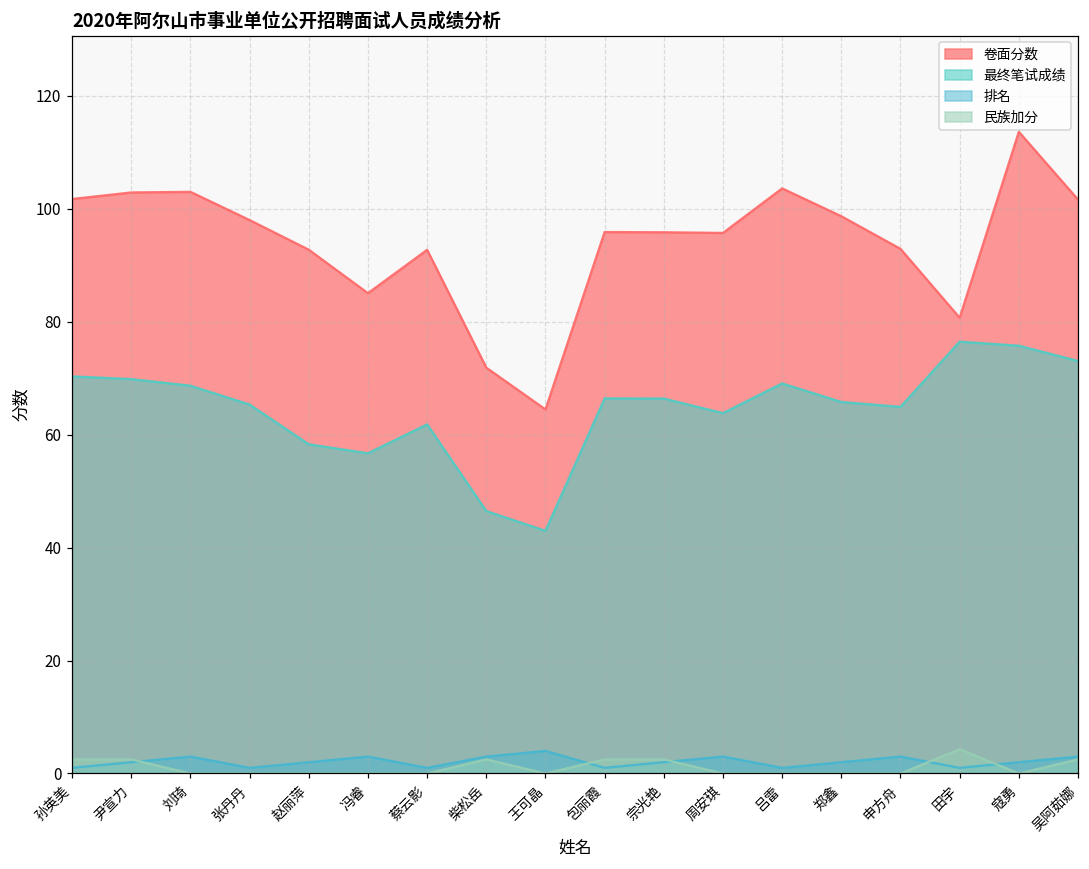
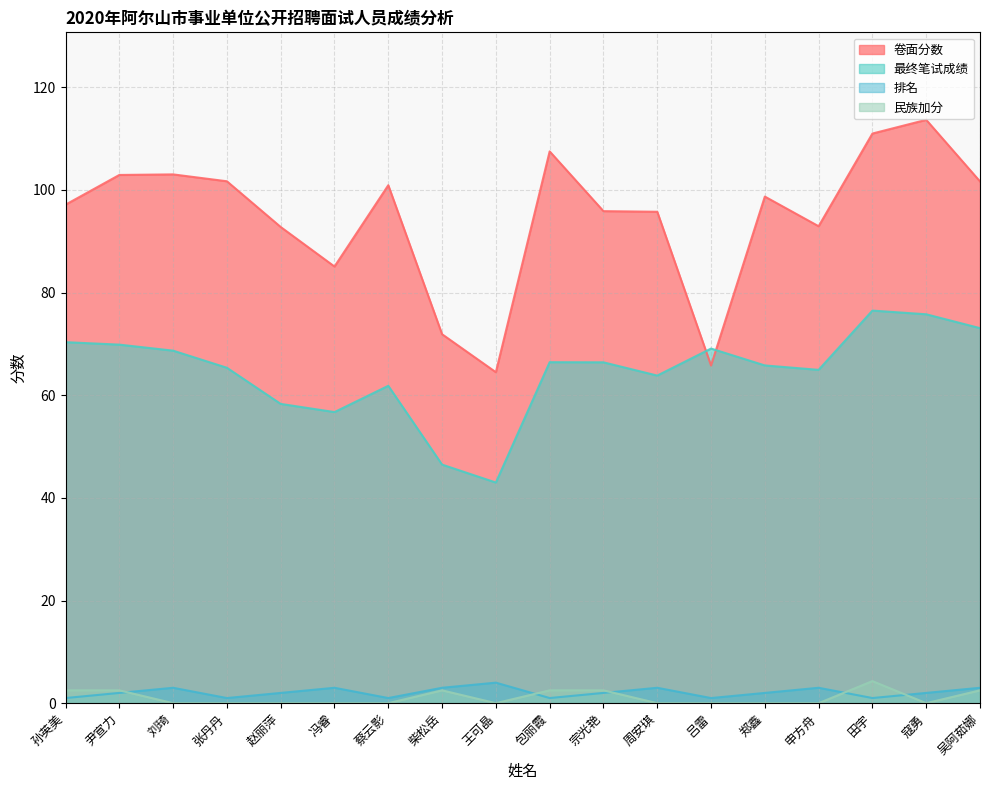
  {
    "卷面分数": {
-     "孙英美": 102,
+     "孙英美": 97,
      "尹宣力": 103,
      "刘琦": 103,
-     "张丹丹": 98,
+     "张丹丹": 102,
      "赵丽萍": 93,
      "冯睿": 85,
-     "蔡云影": 93,
+     "蔡云影": 101,
      "柴松岳": 72,
      "王可晶": 64,
-     "包丽霞": 96,
+     "包丽霞": 108,
      "宗光艳": 96,
      "周安琪": 96,
-     "吕雷": 104,
+     "吕雷": 66,
      "郑鑫": 99,
      "申方舟": 93,
-     "田宇": 81,
+     "田宇": 111,
      "寇勇": 114,
      "吴阿茹娜": 102
    },
    "民族加分": {
      "孙英美": 3,
      "尹宣力": 3,
      "刘琦": 0,
      "张丹丹": 0,
      "赵丽萍": 0,
      "冯睿": 0,
      "蔡云影": 0,
      "王可晶": 0,
      "包丽霞": 3,
      "宗光艳": 3,
      "周安琪": 0,
      "吕雷": 0,
      "郑鑫": 0,
      "申方舟": 0,
      "田宇": 4,
      "寇勇": 0
    }
  }
